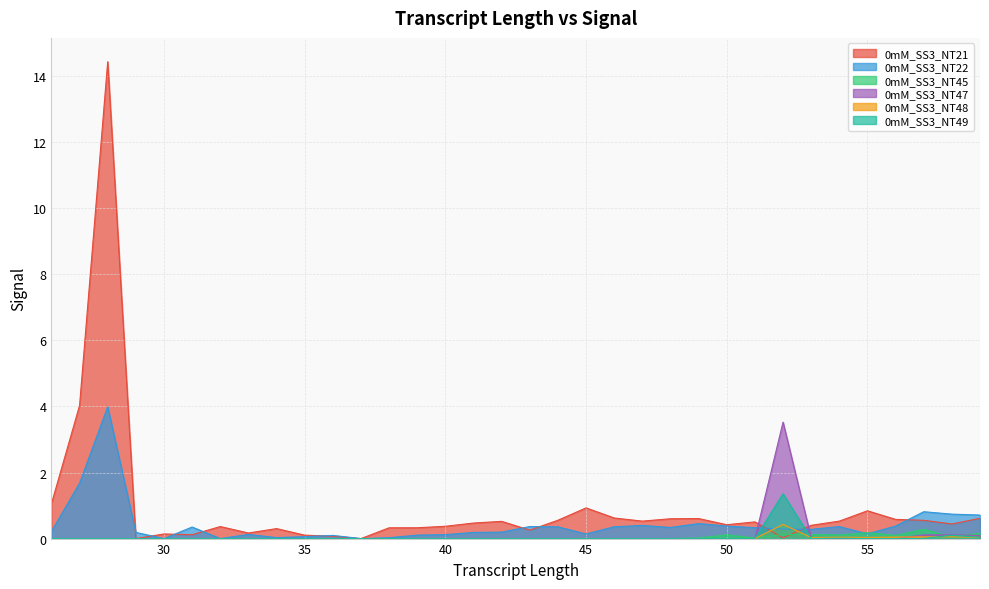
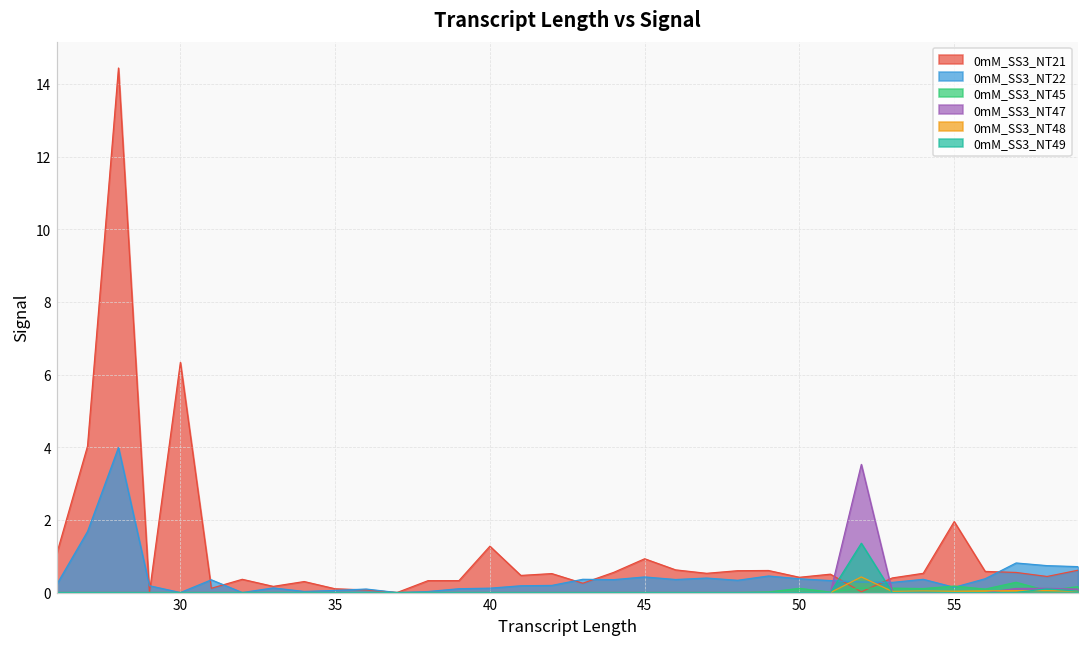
  {
    "0mM_SS3_NT21": {
-     "30": 0.1,
-     "40": 0.4,
+     "30": 6.3,
+     "40": 1.3,
      "45": 0.9,
-     "55": 0.8
+     "55": 2.0
    },
    "0mM_SS3_NT22": {
      "40": 0.1,
-     "45": 0.1
+     "45": 0.4
    }
  }
